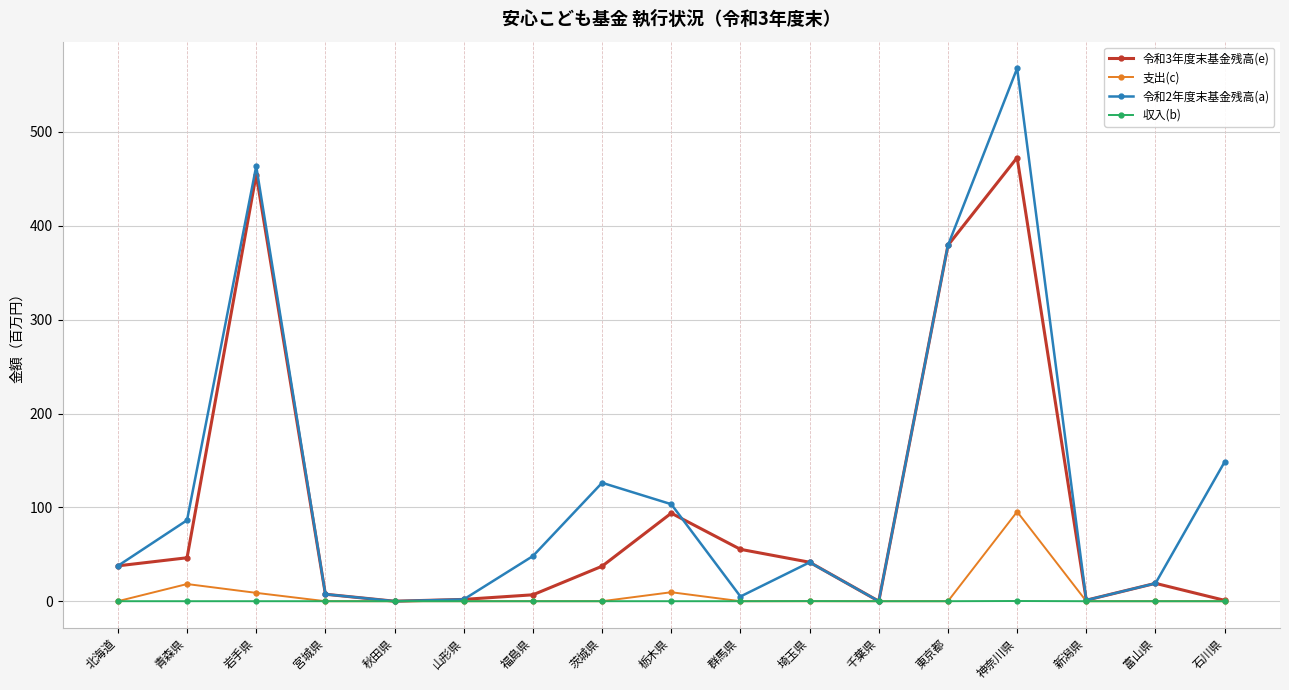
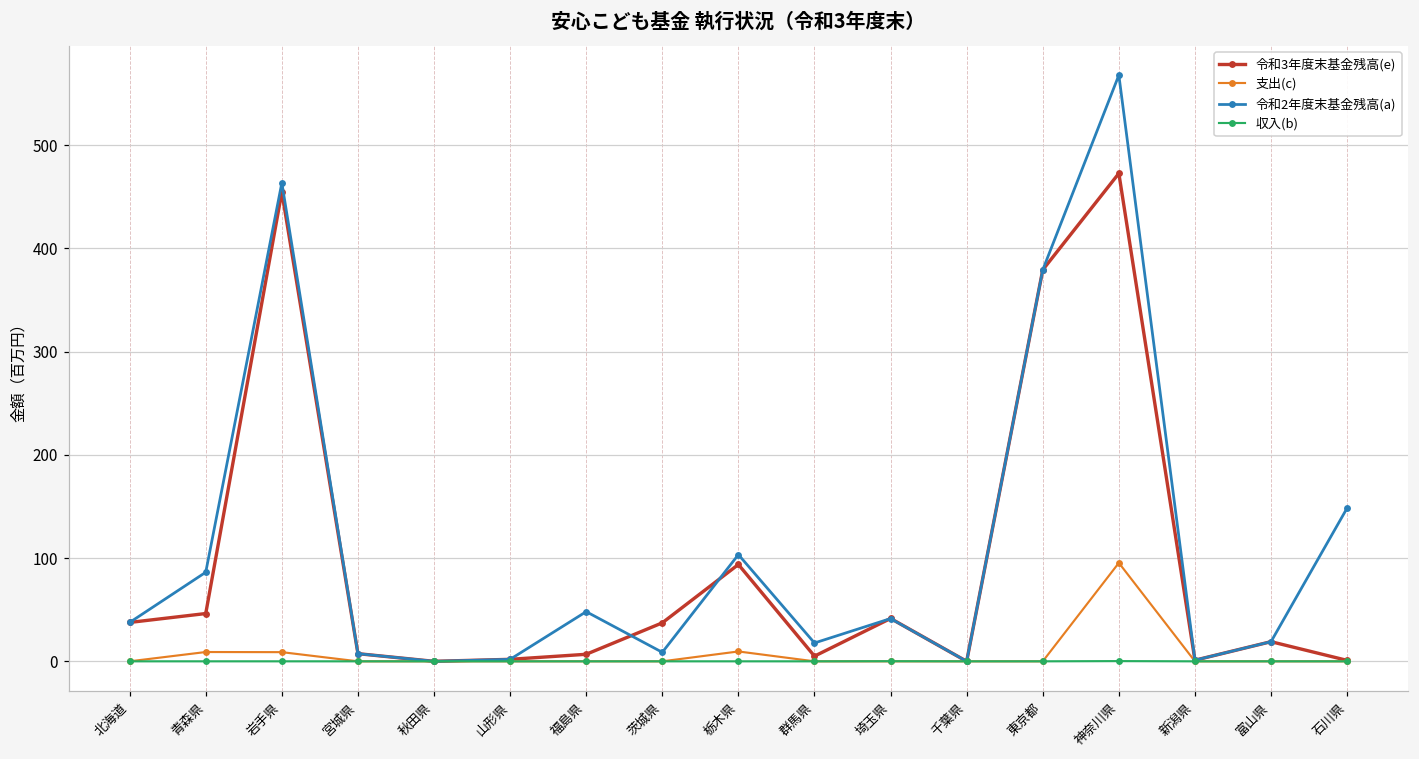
  {
    "令和3年度末基金残高(e)": {
      "青森県": 50,
      "岩手県": 450,
      "福島県": 10,
      "茨城県": 40,
      "栃木県": 90,
-     "群馬県": 60,
+     "群馬県": 10,
      "神奈川県": 470
    },
    "支出(c)": {
-     "青森県": 20,
+     "青森県": 10,
      "岩手県": 10,
      "栃木県": 10,
      "神奈川県": 100
    },
    "令和2年度末基金残高(a)": {
      "青森県": 90,
      "岩手県": 460,
      "福島県": 50,
-     "茨城県": 130,
+     "茨城県": 10,
      "栃木県": 100,
-     "群馬県": 10,
+     "群馬県": 20,
      "神奈川県": 570,
      "石川県": 150
    },
    "収入(b)": {
      "青森県": 0,
      "岩手県": 0,
      "栃木県": 0,
      "神奈川県": 0
    }
  }
